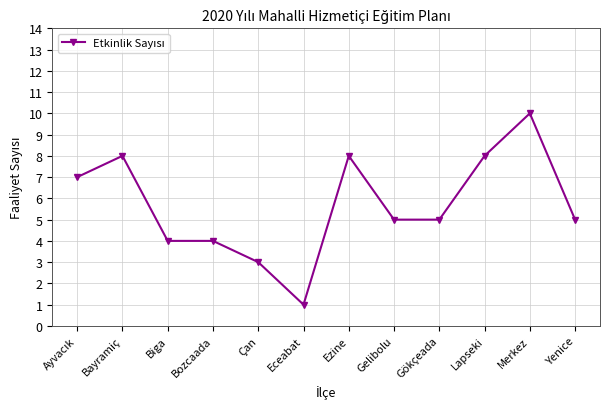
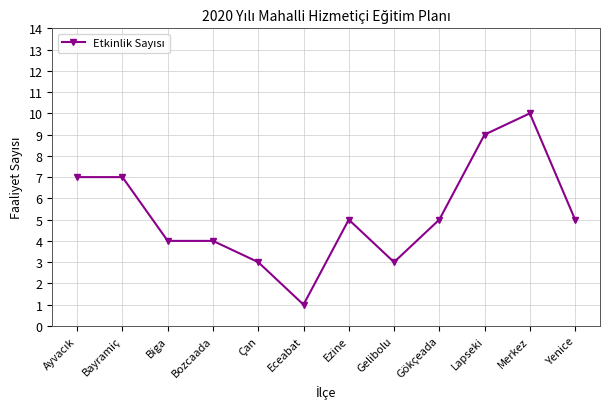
  {
    "Ayvacık": 7,
-   "Bayramiç": 8,
+   "Bayramiç": 7,
    "Biga": 4,
    "Bozcaada": 4,
    "Çan": 3,
    "Eceabat": 1,
-   "Ezine": 8,
-   "Gelibolu": 5,
+   "Ezine": 5,
+   "Gelibolu": 3,
    "Gökçeada": 5,
-   "Lapseki": 8,
+   "Lapseki": 9,
    "Merkez": 10,
    "Yenice": 5
  }
